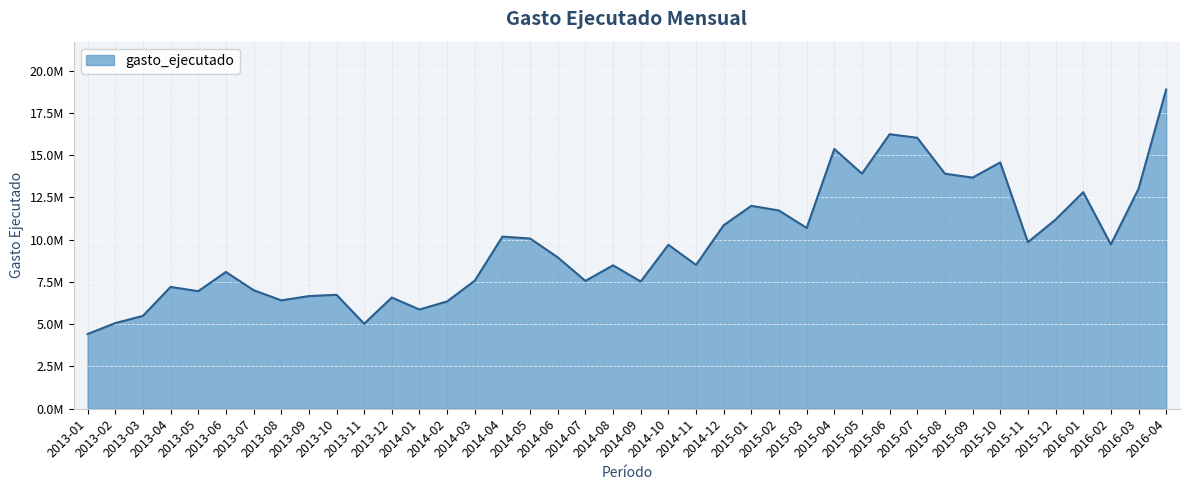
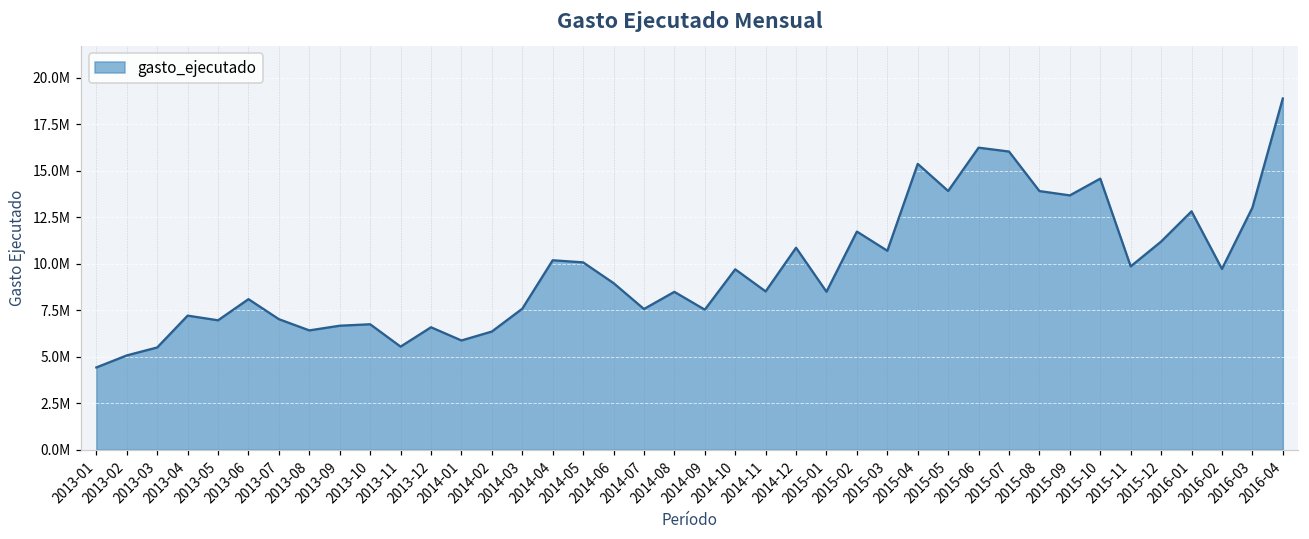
  {
    "2013-01": 4400000,
    "2013-02": 5100000,
    "2013-03": 5500000,
    "2013-04": 7200000,
    "2013-05": 7000000,
    "2013-06": 8100000,
    "2013-07": 7000000,
    "2013-08": 6400000,
    "2013-09": 6700000,
    "2013-10": 6700000,
-   "2013-11": 5000000,
+   "2013-11": 5500000,
    "2013-12": 6600000,
    "2014-01": 5900000,
    "2014-02": 6300000,
    "2014-03": 7600000,
    "2014-04": 10200000,
    "2014-05": 10100000,
    "2014-06": 9000000,
    "2014-07": 7600000,
    "2014-08": 8500000,
    "2014-09": 7500000,
    "2014-10": 9700000,
    "2014-11": 8500000,
    "2014-12": 10900000,
-   "2015-01": 12000000,
+   "2015-01": 8500000,
    "2015-02": 11700000,
    "2015-03": 10700000,
    "2015-04": 15400000,
    "2015-05": 13900000,
    "2015-06": 16200000,
    "2015-07": 16000000,
    "2015-08": 13900000,
    "2015-09": 13700000,
    "2015-10": 14600000,
    "2015-11": 9900000,
    "2015-12": 11200000,
    "2016-01": 12800000,
    "2016-02": 9700000,
    "2016-03": 13000000,
    "2016-04": 18900000
  }
